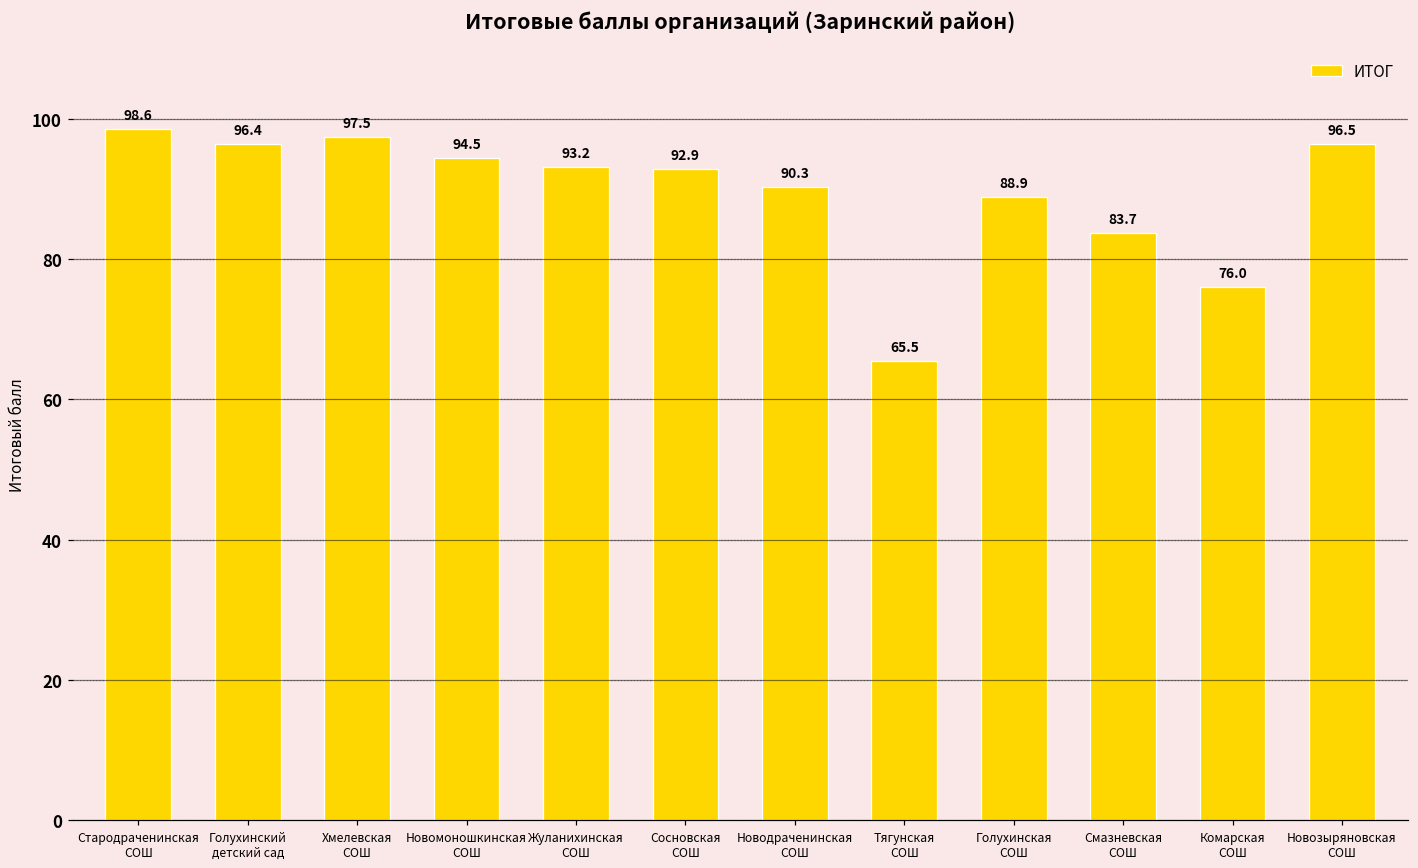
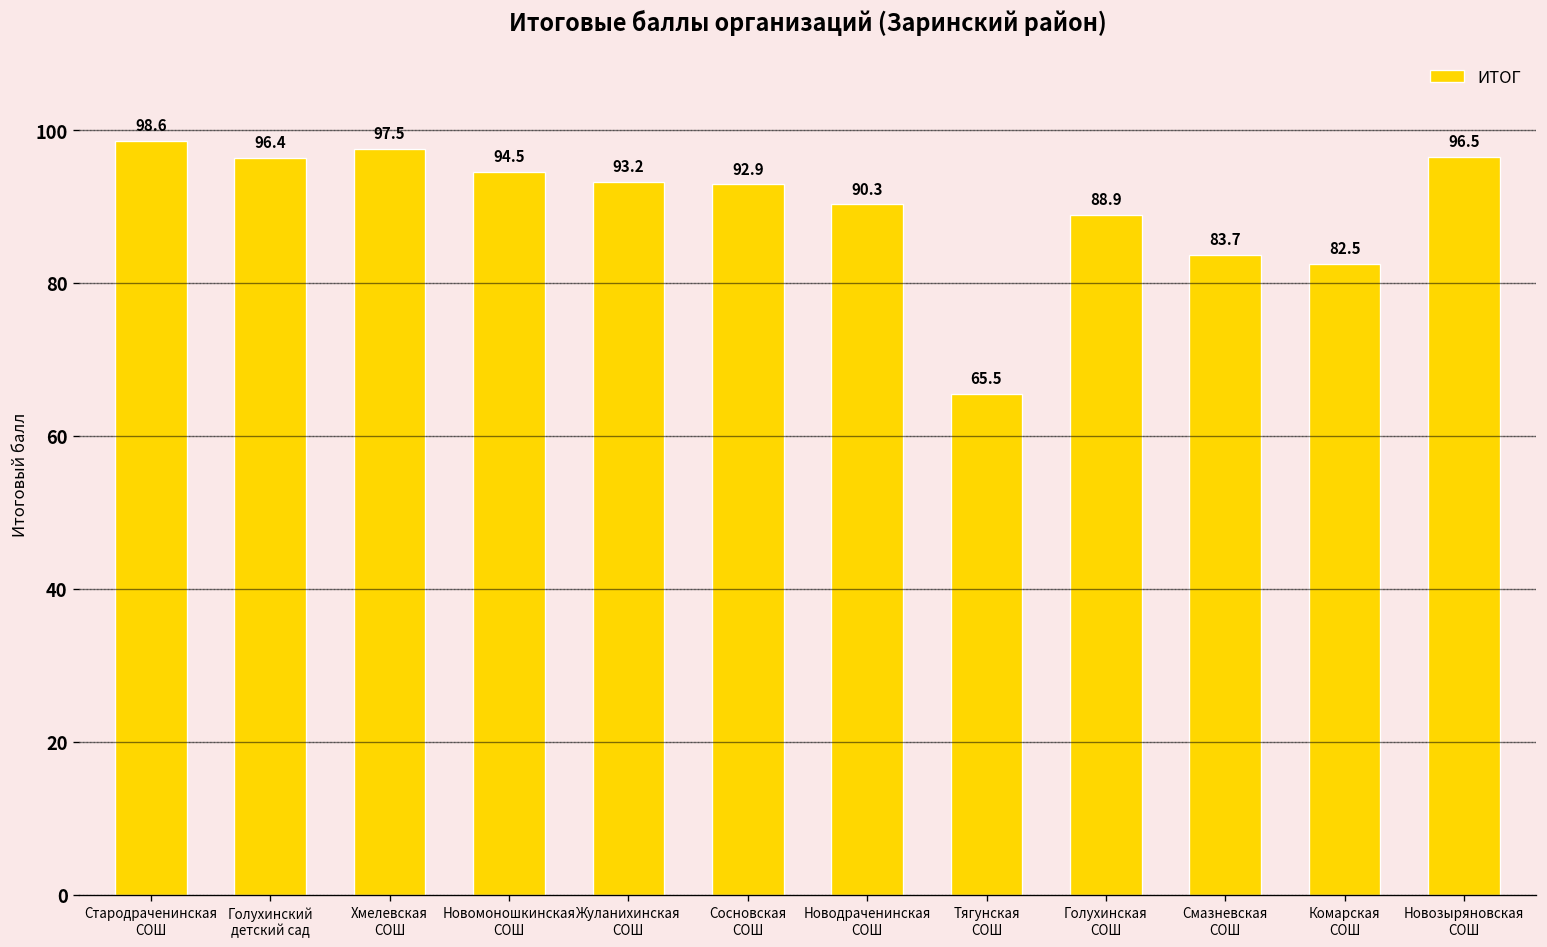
  {
    "Стародраченинская СОШ": 98.6,
    "Голухинский детский сад": 96.4,
    "Хмелевская СОШ": 97.5,
    "Новомоношкинская СОШ": 94.5,
    "Жуланихинская СОШ": 93.2,
    "Сосновская СОШ": 92.9,
    "Новодраченинская СОШ": 90.3,
    "Тягунская СОШ": 65.5,
    "Голухинская СОШ": 88.9,
    "Смазневская СОШ": 83.7,
-   "Комарская СОШ": 76.0,
+   "Комарская СОШ": 82.5,
    "Новозыряновская СОШ": 96.5
  }
